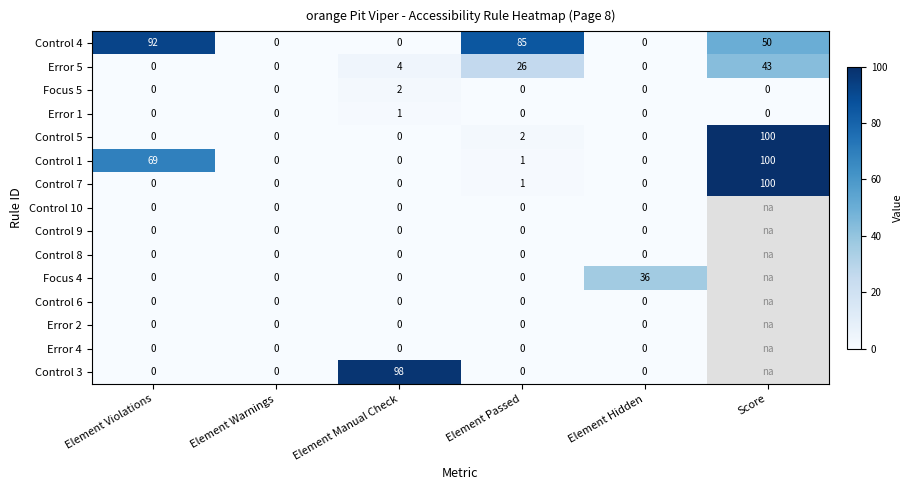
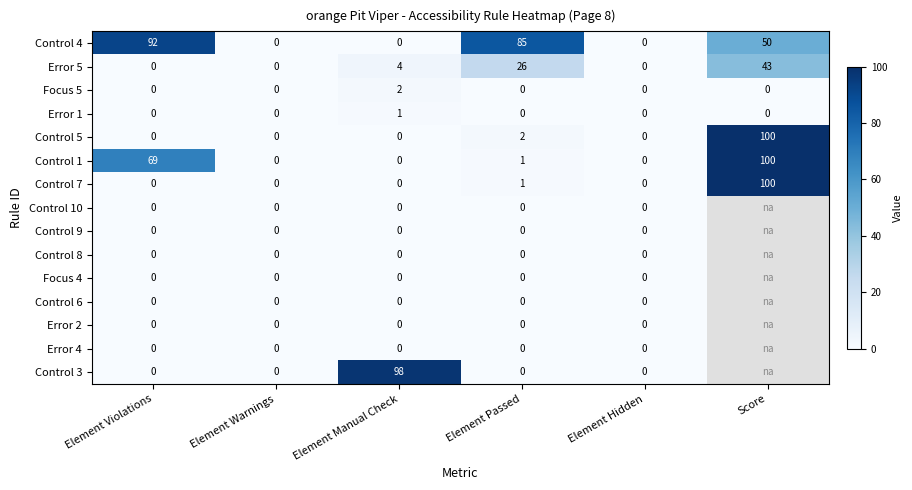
  {
    "Control 4": {
      "Element Violations": 92,
      "Element Warnings": 0,
      "Element Manual Check": 0,
      "Element Passed": 85,
      "Element Hidden": 0,
      "Score": 50
    },
    "Error 5": {
      "Element Violations": 0,
      "Element Warnings": 0,
      "Element Manual Check": 4,
      "Element Passed": 26,
      "Element Hidden": 0,
      "Score": 43
    },
    "Focus 5": {
      "Element Violations": 0,
      "Element Warnings": 0,
      "Element Manual Check": 2,
      "Element Passed": 0,
      "Element Hidden": 0,
      "Score": 0
    },
    "Error 1": {
      "Element Violations": 0,
      "Element Warnings": 0,
      "Element Manual Check": 1,
      "Element Passed": 0,
      "Element Hidden": 0,
      "Score": 0
    },
    "Control 5": {
      "Element Violations": 0,
      "Element Warnings": 0,
      "Element Manual Check": 0,
      "Element Passed": 2,
      "Element Hidden": 0,
      "Score": 100
    },
    "Control 1": {
      "Element Violations": 69,
      "Element Warnings": 0,
      "Element Manual Check": 0,
      "Element Passed": 1,
      "Element Hidden": 0,
      "Score": 100
    },
    "Control 7": {
      "Element Violations": 0,
      "Element Warnings": 0,
      "Element Manual Check": 0,
      "Element Passed": 1,
      "Element Hidden": 0,
      "Score": 100
    },
    "Control 10": {
      "Element Violations": 0,
      "Element Warnings": 0,
      "Element Manual Check": 0,
      "Element Passed": 0,
      "Element Hidden": 0
    },
    "Control 9": {
      "Element Violations": 0,
      "Element Warnings": 0,
      "Element Manual Check": 0,
      "Element Passed": 0,
      "Element Hidden": 0
    },
    "Control 8": {
      "Element Violations": 0,
      "Element Warnings": 0,
      "Element Manual Check": 0,
      "Element Passed": 0,
      "Element Hidden": 0
    },
    "Focus 4": {
      "Element Violations": 0,
      "Element Warnings": 0,
      "Element Manual Check": 0,
      "Element Passed": 0,
-     "Element Hidden": 36
+     "Element Hidden": 0
    },
    "Control 6": {
      "Element Violations": 0,
      "Element Warnings": 0,
      "Element Manual Check": 0,
      "Element Passed": 0,
      "Element Hidden": 0
    },
    "Error 2": {
      "Element Violations": 0,
      "Element Warnings": 0,
      "Element Manual Check": 0,
      "Element Passed": 0,
      "Element Hidden": 0
    },
    "Error 4": {
      "Element Violations": 0,
      "Element Warnings": 0,
      "Element Manual Check": 0,
      "Element Passed": 0,
      "Element Hidden": 0
    },
    "Control 3": {
      "Element Violations": 0,
      "Element Warnings": 0,
      "Element Manual Check": 98,
      "Element Passed": 0,
      "Element Hidden": 0
    }
  }
